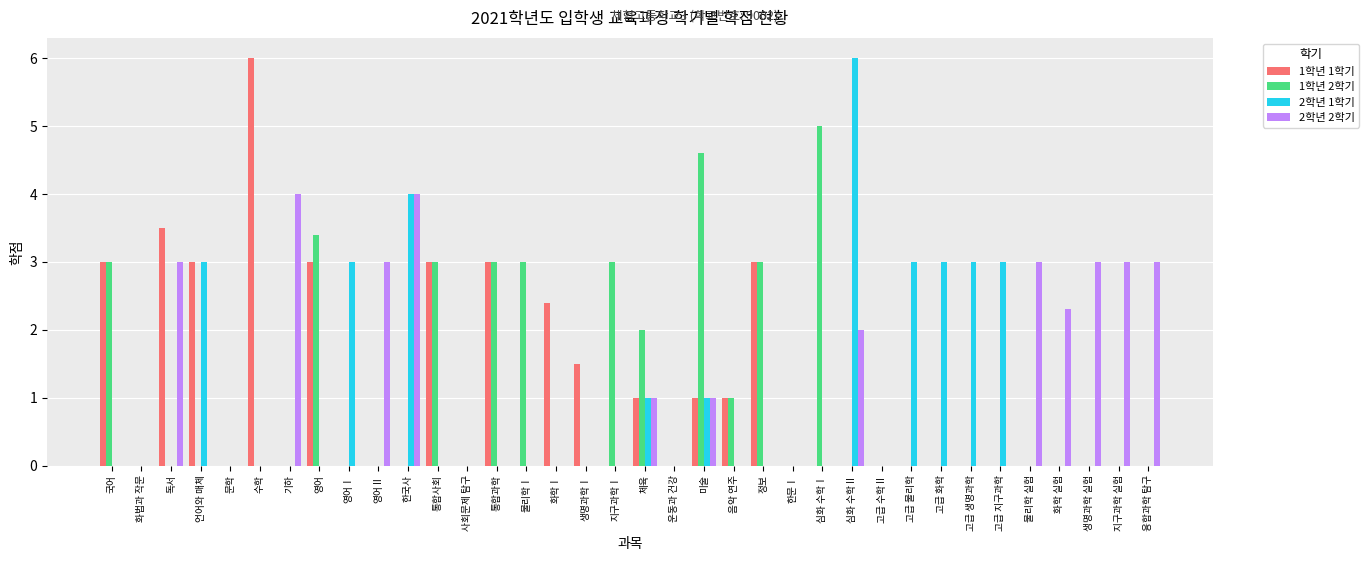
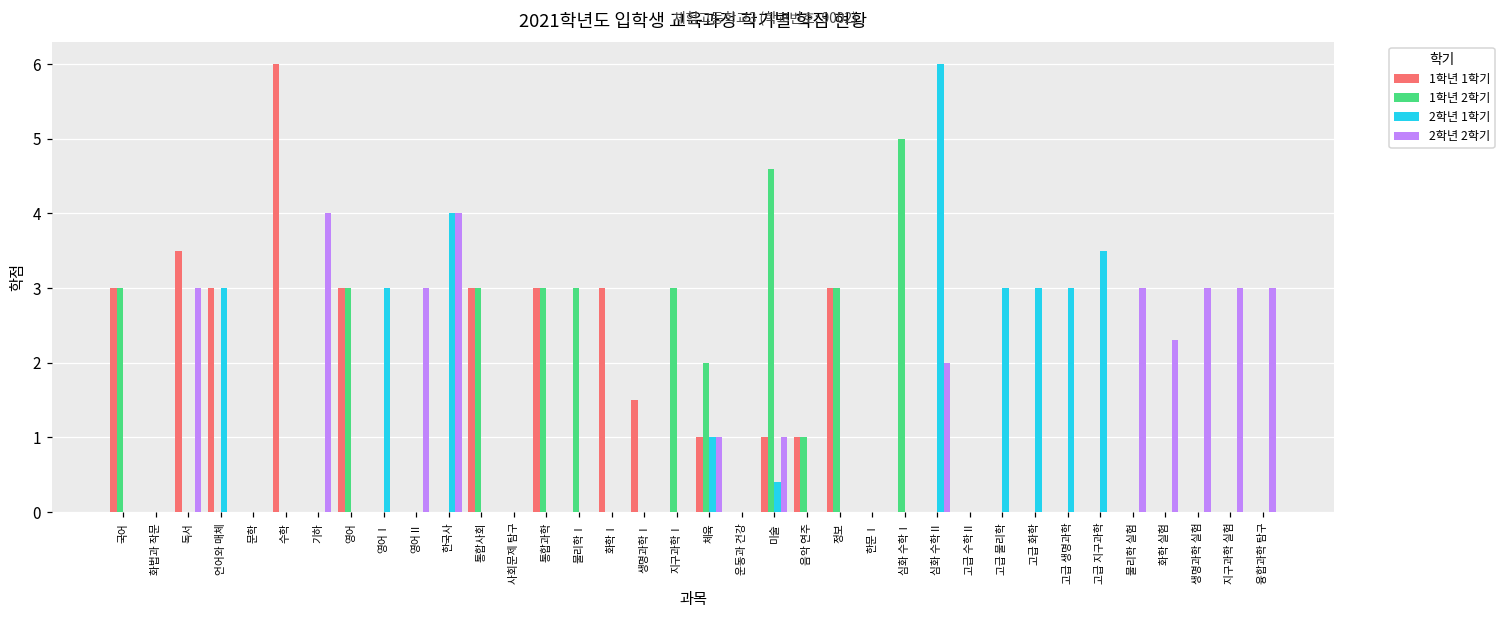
  {
    "1학년 1학기": {
      "국어": 3.0,
      "화법과 작문": 0.0,
      "독서": 3.5,
      "언어와 매체": 3.0,
      "문학": 0.0,
      "수학": 6.0,
      "기하": 0.0,
      "영어": 3.0,
      "영어Ⅰ": 0.0,
      "영어Ⅱ": 0.0,
      "한국사": 0.0,
      "통합사회": 3.0,
      "사회문제 탐구": 0.0,
      "통합과학": 3.0,
      "물리학Ⅰ": 0.0,
-     "화학Ⅰ": 2.4,
+     "화학Ⅰ": 3.0,
      "생명과학Ⅰ": 1.5,
      "지구과학Ⅰ": 0.0,
      "체육": 1.0,
      "운동과 건강": 0.0,
      "미술": 1.0,
      "음악 연주": 1.0,
      "정보": 3.0,
      "한문Ⅰ": 0.0,
      "심화 수학Ⅰ": 0.0,
      "심화 수학Ⅱ": 0.0,
      "고급 수학Ⅱ": 0.0,
      "고급 물리학": 0.0,
      "고급 화학": 0.0,
      "고급 생명과학": 0.0,
      "고급 지구과학": 0.0,
      "물리학 실험": 0.0,
      "화학 실험": 0.0,
      "생명과학 실험": 0.0,
      "지구과학 실험": 0.0,
      "융합과학 탐구": 0.0
    },
    "1학년 2학기": {
      "국어": 3.0,
      "화법과 작문": 0.0,
      "독서": 0.0,
      "언어와 매체": 0.0,
      "문학": 0.0,
      "수학": 0.0,
      "기하": 0.0,
-     "영어": 3.4,
+     "영어": 3.0,
      "영어Ⅰ": 0.0,
      "영어Ⅱ": 0.0,
      "한국사": 0.0,
      "통합사회": 3.0,
      "사회문제 탐구": 0.0,
      "통합과학": 3.0,
      "물리학Ⅰ": 3.0,
      "화학Ⅰ": 0.0,
      "생명과학Ⅰ": 0.0,
      "지구과학Ⅰ": 3.0,
      "체육": 2.0,
      "운동과 건강": 0.0,
      "미술": 4.6,
      "음악 연주": 1.0,
      "정보": 3.0,
      "한문Ⅰ": 0.0,
      "심화 수학Ⅰ": 5.0,
      "심화 수학Ⅱ": 0.0,
      "고급 수학Ⅱ": 0.0,
      "고급 물리학": 0.0,
      "고급 화학": 0.0,
      "고급 생명과학": 0.0,
      "고급 지구과학": 0.0,
      "물리학 실험": 0.0,
      "화학 실험": 0.0,
      "생명과학 실험": 0.0,
      "지구과학 실험": 0.0,
      "융합과학 탐구": 0.0
    },
    "2학년 1학기": {
      "국어": 0.0,
      "화법과 작문": 0.0,
      "독서": 0.0,
      "언어와 매체": 3.0,
      "문학": 0.0,
      "수학": 0.0,
      "기하": 0.0,
      "영어": 0.0,
      "영어Ⅰ": 3.0,
      "영어Ⅱ": 0.0,
      "한국사": 4.0,
      "통합사회": 0.0,
      "사회문제 탐구": 0.0,
      "통합과학": 0.0,
      "물리학Ⅰ": 0.0,
      "화학Ⅰ": 0.0,
      "생명과학Ⅰ": 0.0,
      "지구과학Ⅰ": 0.0,
      "체육": 1.0,
      "운동과 건강": 0.0,
-     "미술": 1.0,
+     "미술": 0.4,
      "음악 연주": 0.0,
      "정보": 0.0,
      "한문Ⅰ": 0.0,
      "심화 수학Ⅰ": 0.0,
      "심화 수학Ⅱ": 6.0,
      "고급 수학Ⅱ": 0.0,
      "고급 물리학": 3.0,
      "고급 화학": 3.0,
      "고급 생명과학": 3.0,
-     "고급 지구과학": 3.0,
+     "고급 지구과학": 3.5,
      "물리학 실험": 0.0,
      "화학 실험": 0.0,
      "생명과학 실험": 0.0,
      "지구과학 실험": 0.0,
      "융합과학 탐구": 0.0
    },
    "2학년 2학기": {
      "국어": 0.0,
      "화법과 작문": 0.0,
      "독서": 3.0,
      "언어와 매체": 0.0,
      "문학": 0.0,
      "수학": 0.0,
      "기하": 4.0,
      "영어": 0.0,
      "영어Ⅰ": 0.0,
      "영어Ⅱ": 3.0,
      "한국사": 4.0,
      "통합사회": 0.0,
      "사회문제 탐구": 0.0,
      "통합과학": 0.0,
      "물리학Ⅰ": 0.0,
      "화학Ⅰ": 0.0,
      "생명과학Ⅰ": 0.0,
      "지구과학Ⅰ": 0.0,
      "체육": 1.0,
      "운동과 건강": 0.0,
      "미술": 1.0,
      "음악 연주": 0.0,
      "정보": 0.0,
      "한문Ⅰ": 0.0,
      "심화 수학Ⅰ": 0.0,
      "심화 수학Ⅱ": 2.0,
      "고급 수학Ⅱ": 0.0,
      "고급 물리학": 0.0,
      "고급 화학": 0.0,
      "고급 생명과학": 0.0,
      "고급 지구과학": 0.0,
      "물리학 실험": 3.0,
      "화학 실험": 2.3,
      "생명과학 실험": 3.0,
      "지구과학 실험": 3.0,
      "융합과학 탐구": 3.0
    }
  }
